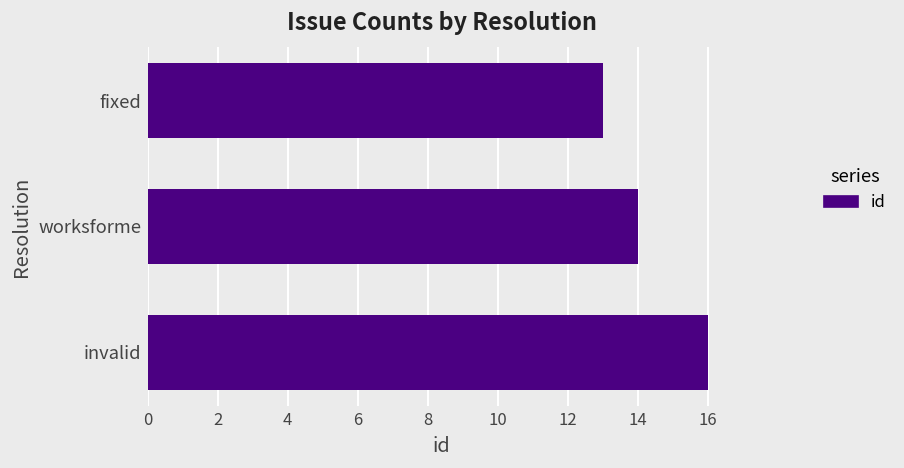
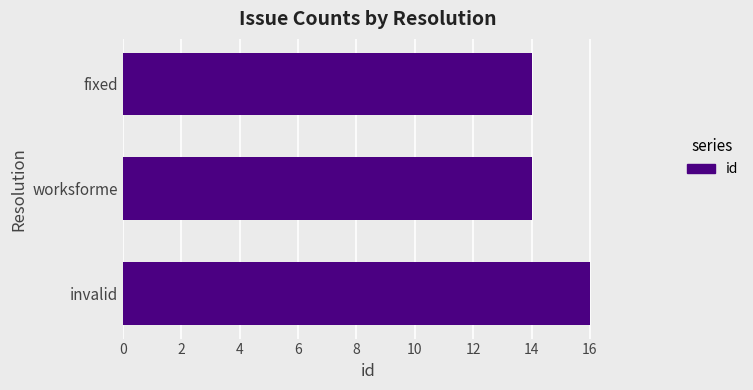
  {
-   "fixed": 13,
+   "fixed": 14,
    "worksforme": 14,
    "invalid": 16
  }
